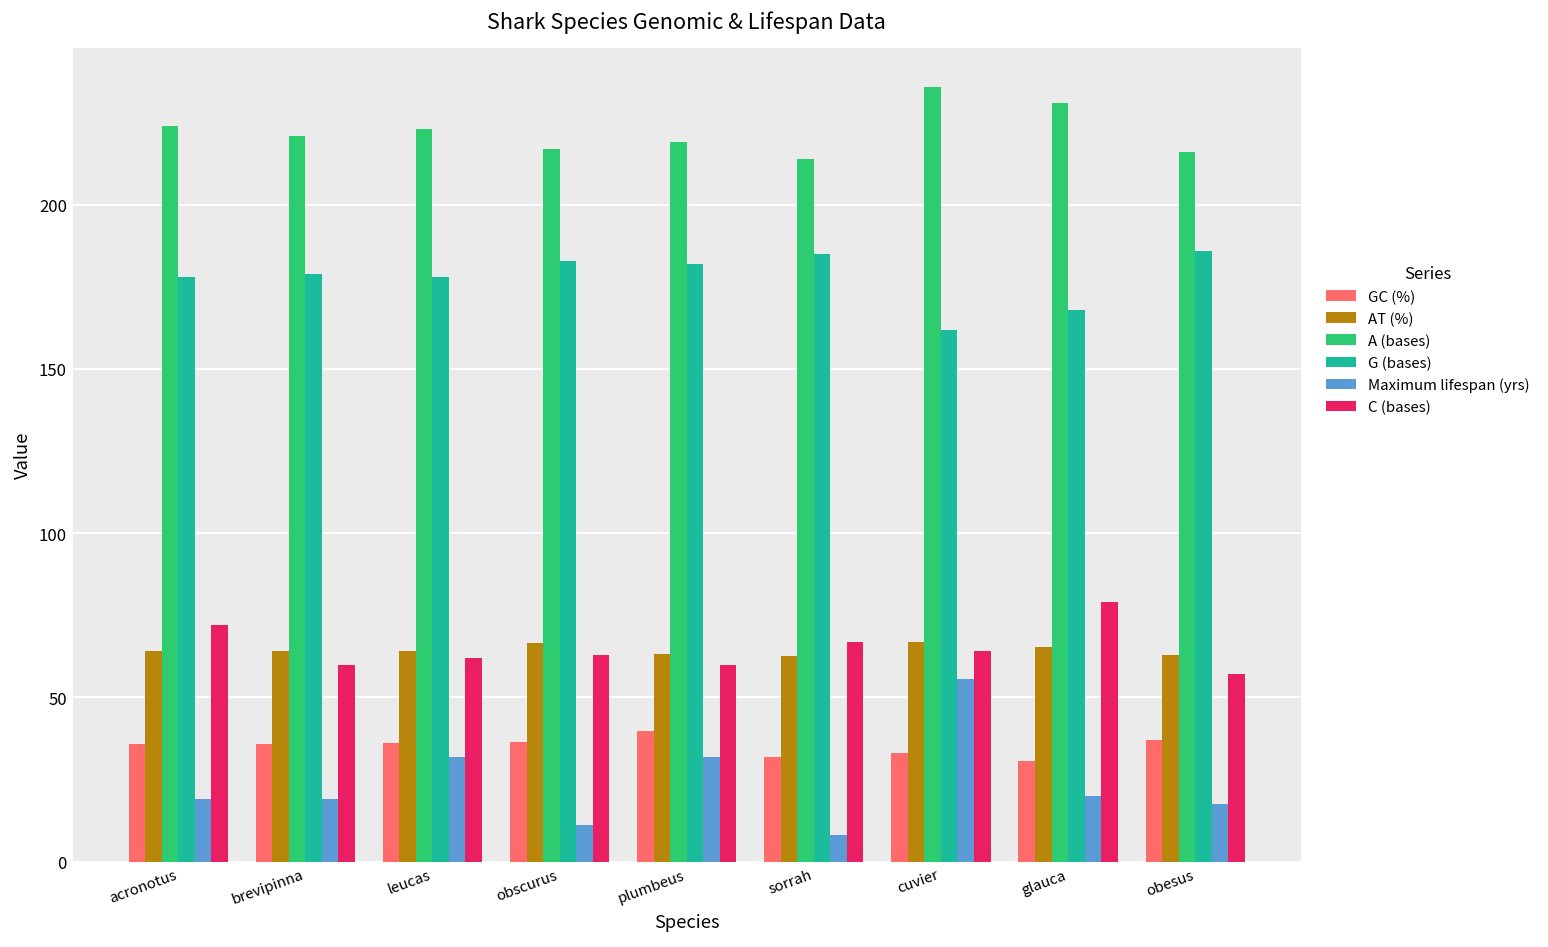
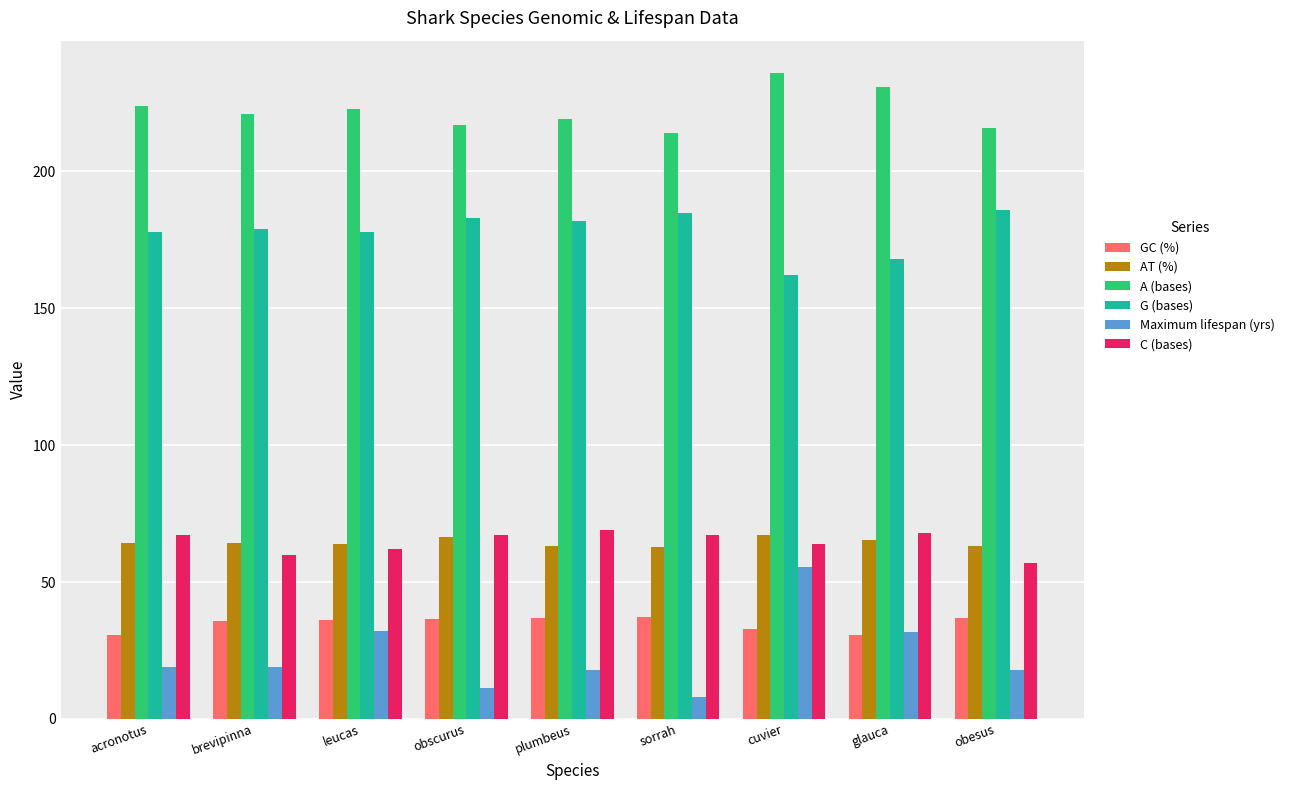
  {
    "GC (%)": {
-     "acronotus": 36,
+     "acronotus": 31,
      "brevipinna": 36,
      "leucas": 36,
      "obscurus": 37,
-     "plumbeus": 40,
-     "sorrah": 32,
+     "plumbeus": 37,
+     "sorrah": 37,
      "cuvier": 33,
      "glauca": 31,
      "obesus": 37
    },
    "AT (%)": {
      "acronotus": 64,
      "brevipinna": 64,
      "leucas": 64,
      "obscurus": 67,
      "plumbeus": 63,
      "sorrah": 63,
      "cuvier": 67,
      "glauca": 66,
      "obesus": 63
    },
    "Maximum lifespan (yrs)": {
      "acronotus": 19,
      "brevipinna": 19,
      "leucas": 32,
      "obscurus": 11,
-     "plumbeus": 32,
+     "plumbeus": 18,
      "sorrah": 8,
      "cuvier": 56,
-     "glauca": 20,
+     "glauca": 32,
      "obesus": 18
    },
    "C (bases)": {
-     "acronotus": 72,
+     "acronotus": 67,
      "brevipinna": 60,
      "leucas": 62,
-     "obscurus": 63,
-     "plumbeus": 60,
+     "obscurus": 67,
+     "plumbeus": 69,
      "sorrah": 67,
      "cuvier": 64,
-     "glauca": 79,
+     "glauca": 68,
      "obesus": 57
    }
  }
